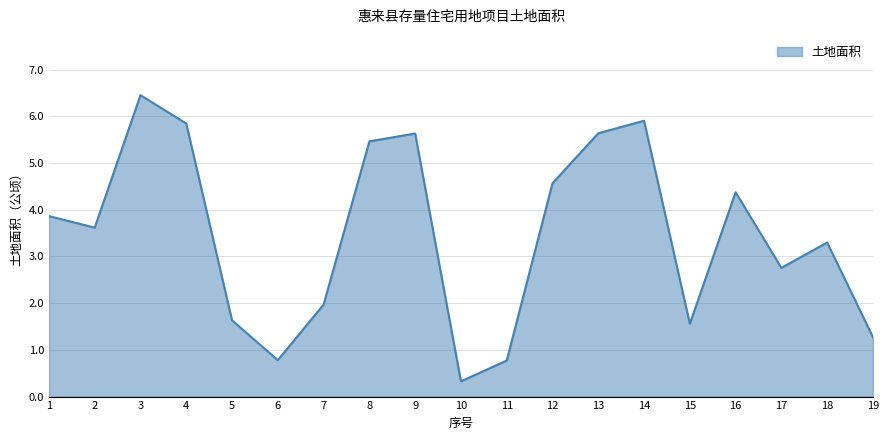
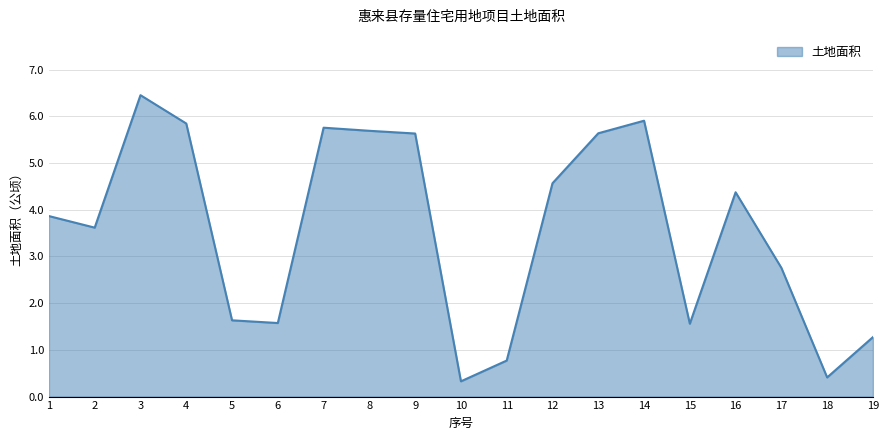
  {
    "1": 3.9,
    "2": 3.6,
    "3": 6.5,
    "4": 5.8,
    "5": 1.6,
-   "6": 0.8,
-   "7": 2.0,
-   "8": 5.5,
+   "6": 1.6,
+   "7": 5.8,
+   "8": 5.7,
    "9": 5.6,
    "10": 0.3,
    "11": 0.8,
    "12": 4.6,
    "13": 5.6,
    "14": 5.9,
    "15": 1.6,
    "16": 4.4,
    "17": 2.8,
-   "18": 3.3,
+   "18": 0.4,
    "19": 1.3
  }
